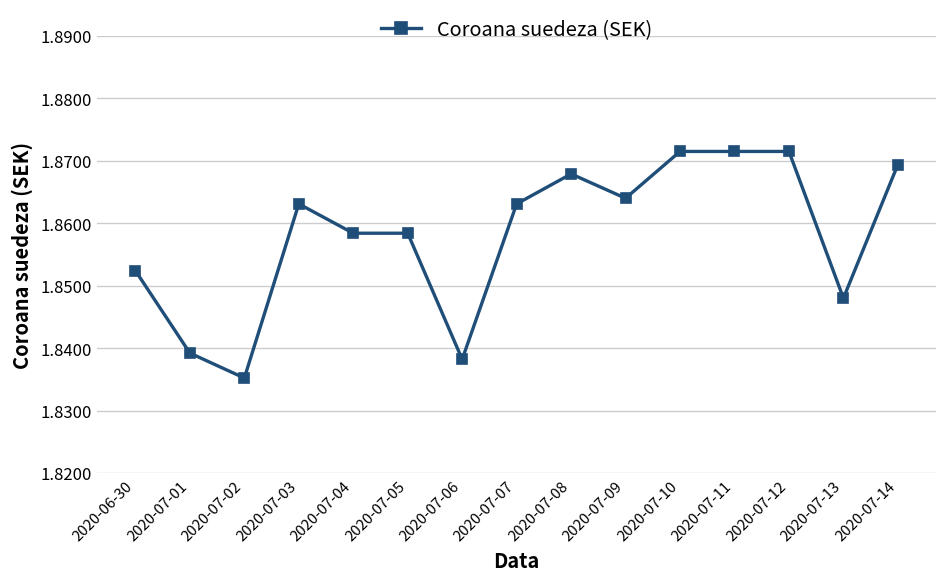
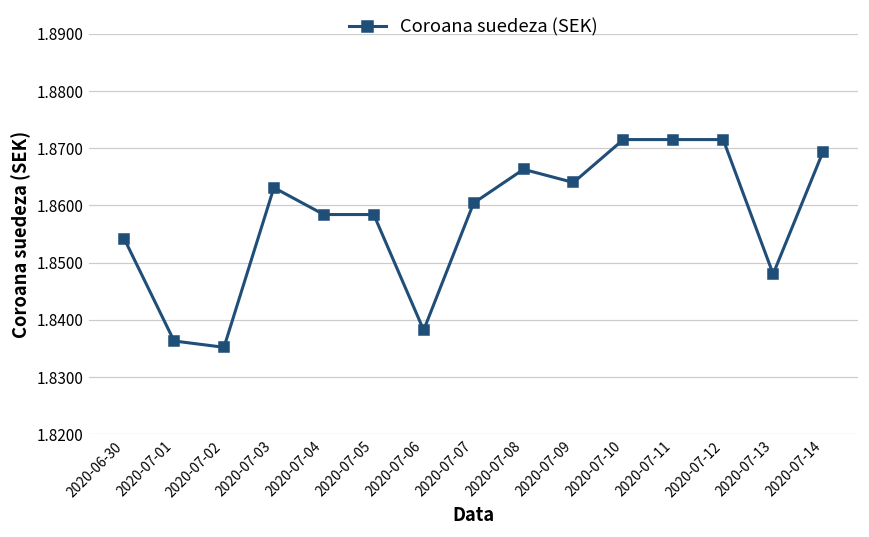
  {
-   "2020-06-30": 1.852,
-   "2020-07-01": 1.839,
+   "2020-06-30": 1.854,
+   "2020-07-01": 1.836,
    "2020-07-02": 1.835,
    "2020-07-03": 1.863,
    "2020-07-04": 1.858,
    "2020-07-05": 1.858,
    "2020-07-06": 1.838,
-   "2020-07-07": 1.863,
-   "2020-07-08": 1.868,
+   "2020-07-07": 1.860,
+   "2020-07-08": 1.866,
    "2020-07-09": 1.864,
    "2020-07-10": 1.872,
    "2020-07-11": 1.872,
    "2020-07-12": 1.872,
    "2020-07-13": 1.848,
    "2020-07-14": 1.869
  }
